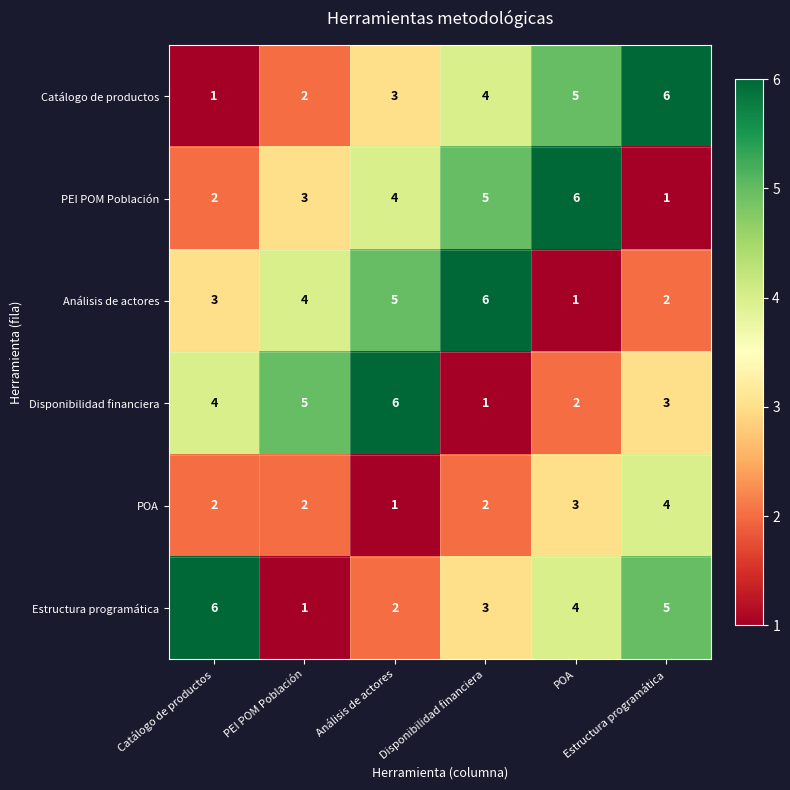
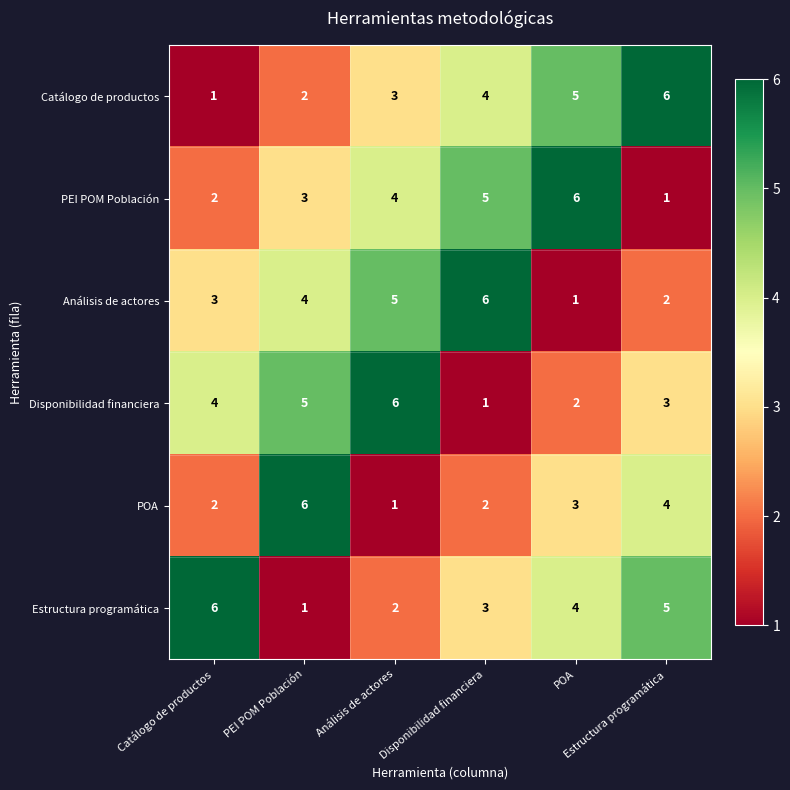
  {
    "Catálogo de productos": {
      "Catálogo de productos": 1,
      "PEI POM Población": 2,
      "Análisis de actores": 3,
      "Disponibilidad financiera": 4,
      "POA": 5,
      "Estructura programática": 6
    },
    "PEI POM Población": {
      "Catálogo de productos": 2,
      "PEI POM Población": 3,
      "Análisis de actores": 4,
      "Disponibilidad financiera": 5,
      "POA": 6,
      "Estructura programática": 1
    },
    "Análisis de actores": {
      "Catálogo de productos": 3,
      "PEI POM Población": 4,
      "Análisis de actores": 5,
      "Disponibilidad financiera": 6,
      "POA": 1,
      "Estructura programática": 2
    },
    "Disponibilidad financiera": {
      "Catálogo de productos": 4,
      "PEI POM Población": 5,
      "Análisis de actores": 6,
      "Disponibilidad financiera": 1,
      "POA": 2,
      "Estructura programática": 3
    },
    "POA": {
      "Catálogo de productos": 2,
-     "PEI POM Población": 2,
+     "PEI POM Población": 6,
      "Análisis de actores": 1,
      "Disponibilidad financiera": 2,
      "POA": 3,
      "Estructura programática": 4
    },
    "Estructura programática": {
      "Catálogo de productos": 6,
      "PEI POM Población": 1,
      "Análisis de actores": 2,
      "Disponibilidad financiera": 3,
      "POA": 4,
      "Estructura programática": 5
    }
  }
